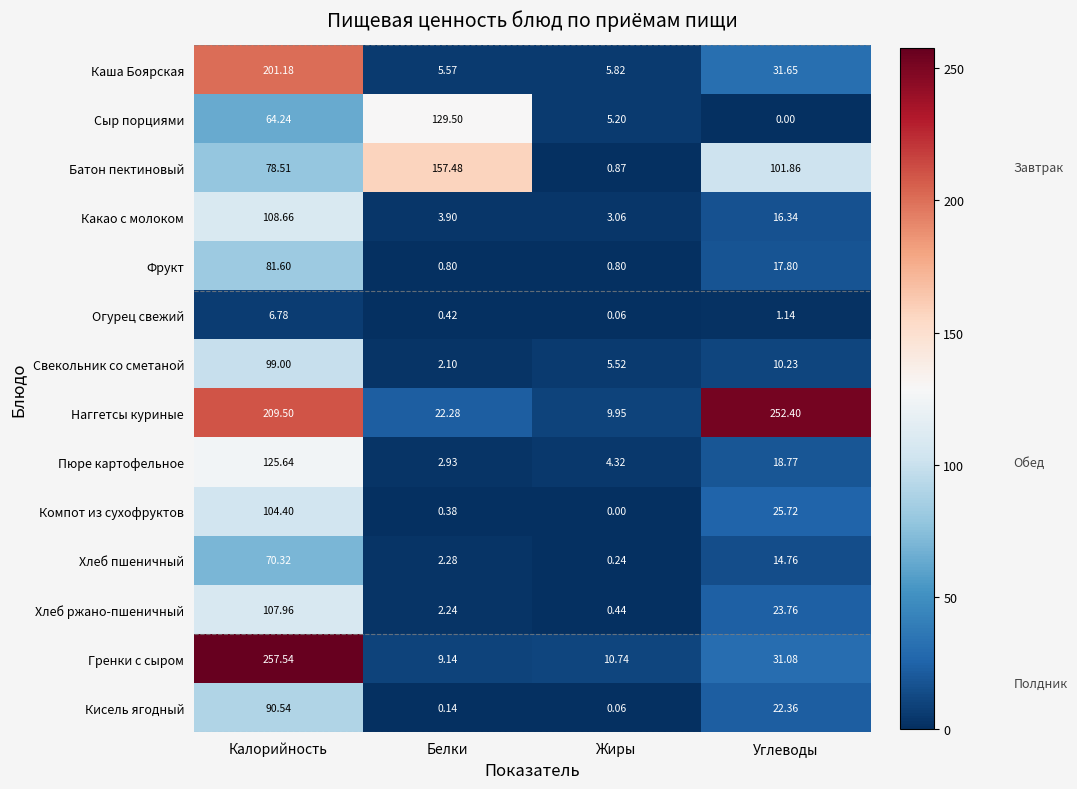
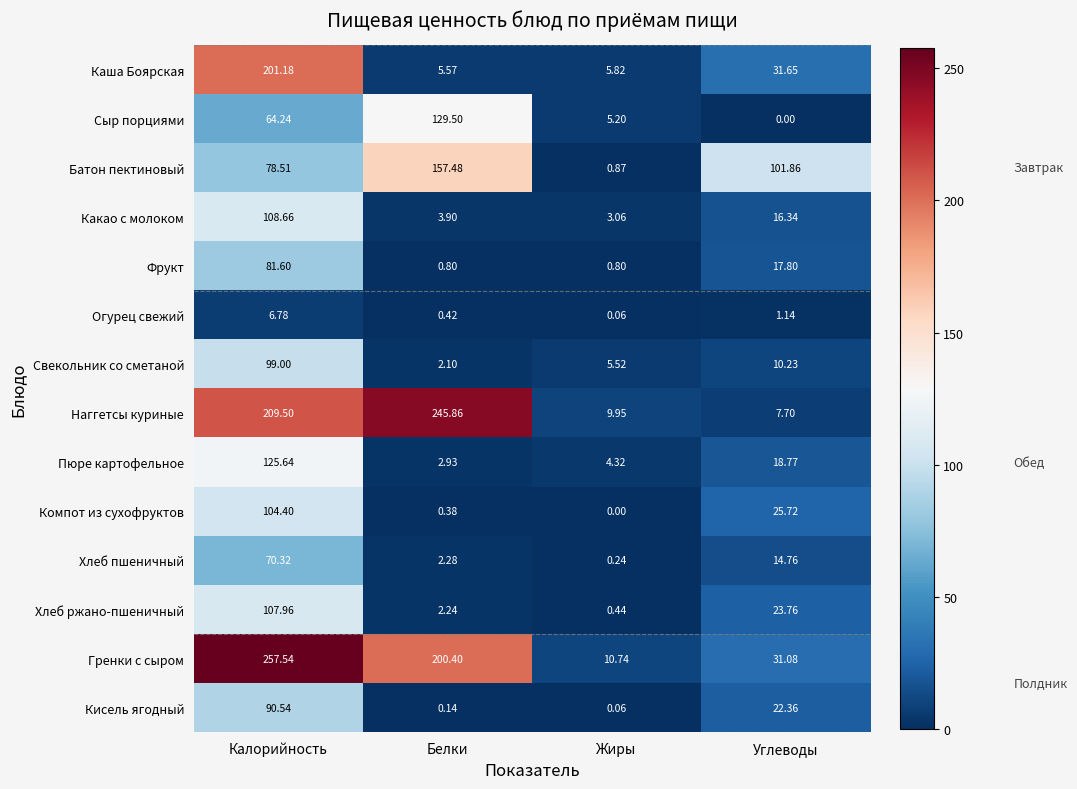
  {
    "Каша Боярская": {
      "Калорийность": 201.18,
      "Белки": 5.57,
      "Жиры": 5.82,
      "Углеводы": 31.65
    },
    "Сыр порциями": {
      "Калорийность": 64.24,
      "Белки": 129.50,
      "Жиры": 5.20,
      "Углеводы": 0.00
    },
    "Батон пектиновый": {
      "Калорийность": 78.51,
      "Белки": 157.48,
      "Жиры": 0.87,
      "Углеводы": 101.86
    },
    "Какао с молоком": {
      "Калорийность": 108.66,
      "Белки": 3.90,
      "Жиры": 3.06,
      "Углеводы": 16.34
    },
    "Фрукт": {
      "Калорийность": 81.60,
      "Белки": 0.80,
      "Жиры": 0.80,
      "Углеводы": 17.80
    },
    "Огурец свежий": {
      "Калорийность": 6.78,
      "Белки": 0.42,
      "Жиры": 0.06,
      "Углеводы": 1.14
    },
    "Свекольник со сметаной": {
      "Калорийность": 99.00,
      "Белки": 2.10,
      "Жиры": 5.52,
      "Углеводы": 10.23
    },
    "Наггетсы куриные": {
      "Калорийность": 209.50,
-     "Белки": 22.28,
+     "Белки": 245.86,
      "Жиры": 9.95,
-     "Углеводы": 252.40
+     "Углеводы": 7.70
    },
    "Пюре картофельное": {
      "Калорийность": 125.64,
      "Белки": 2.93,
      "Жиры": 4.32,
      "Углеводы": 18.77
    },
    "Компот из сухофруктов": {
      "Калорийность": 104.40,
      "Белки": 0.38,
      "Жиры": 0.00,
      "Углеводы": 25.72
    },
    "Хлеб пшеничный": {
      "Калорийность": 70.32,
      "Белки": 2.28,
      "Жиры": 0.24,
      "Углеводы": 14.76
    },
    "Хлеб ржано-пшеничный": {
      "Калорийность": 107.96,
      "Белки": 2.24,
      "Жиры": 0.44,
      "Углеводы": 23.76
    },
    "Гренки с сыром": {
      "Калорийность": 257.54,
-     "Белки": 9.14,
+     "Белки": 200.40,
      "Жиры": 10.74,
      "Углеводы": 31.08
    },
    "Кисель ягодный": {
      "Калорийность": 90.54,
      "Белки": 0.14,
      "Жиры": 0.06,
      "Углеводы": 22.36
    }
  }
